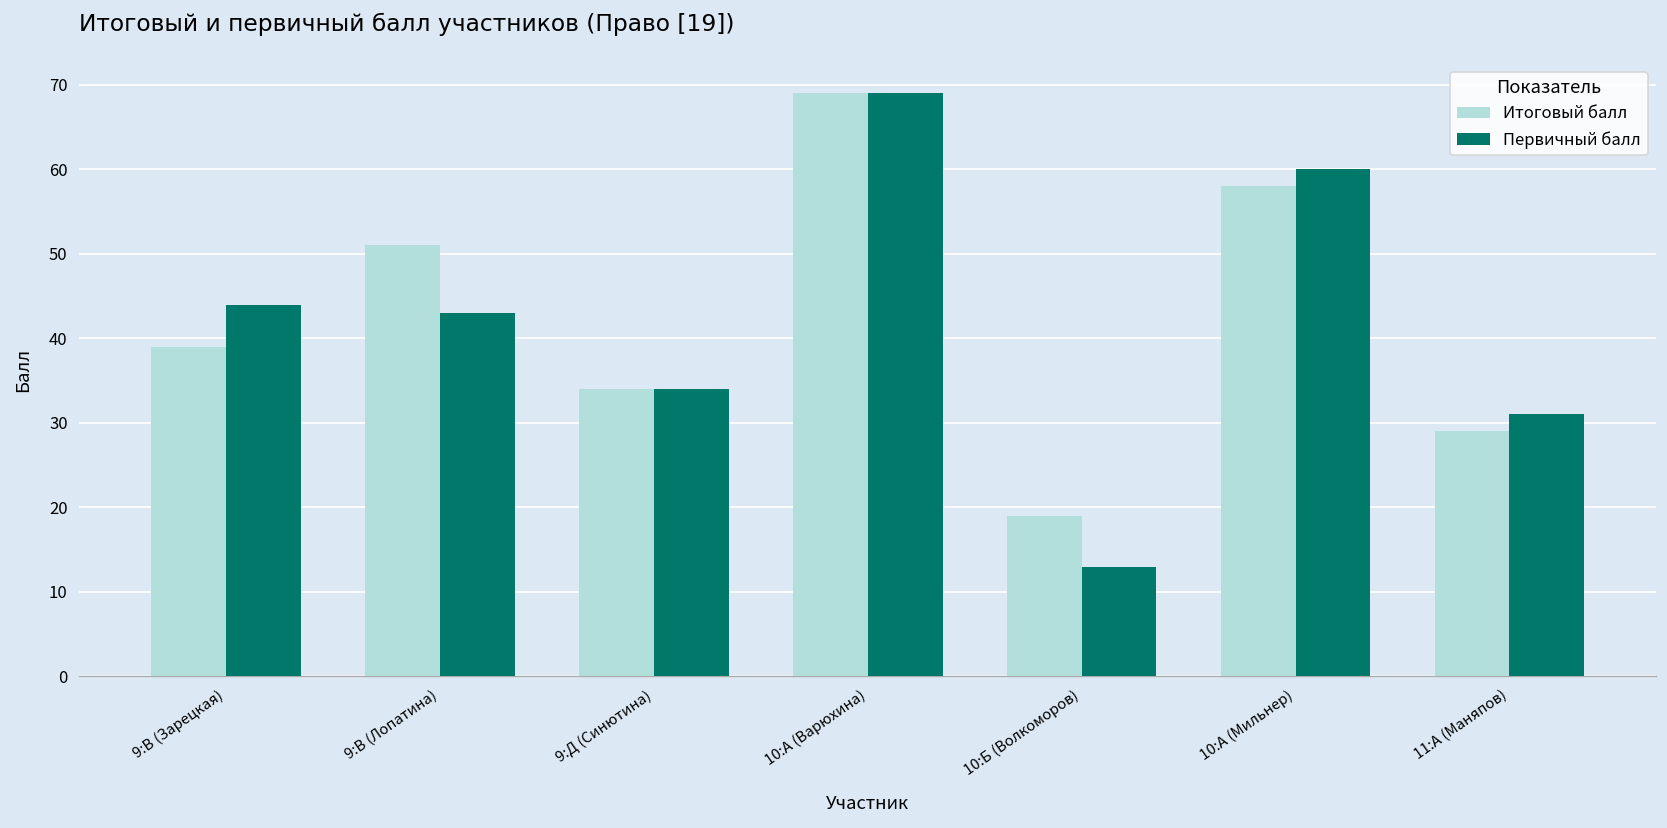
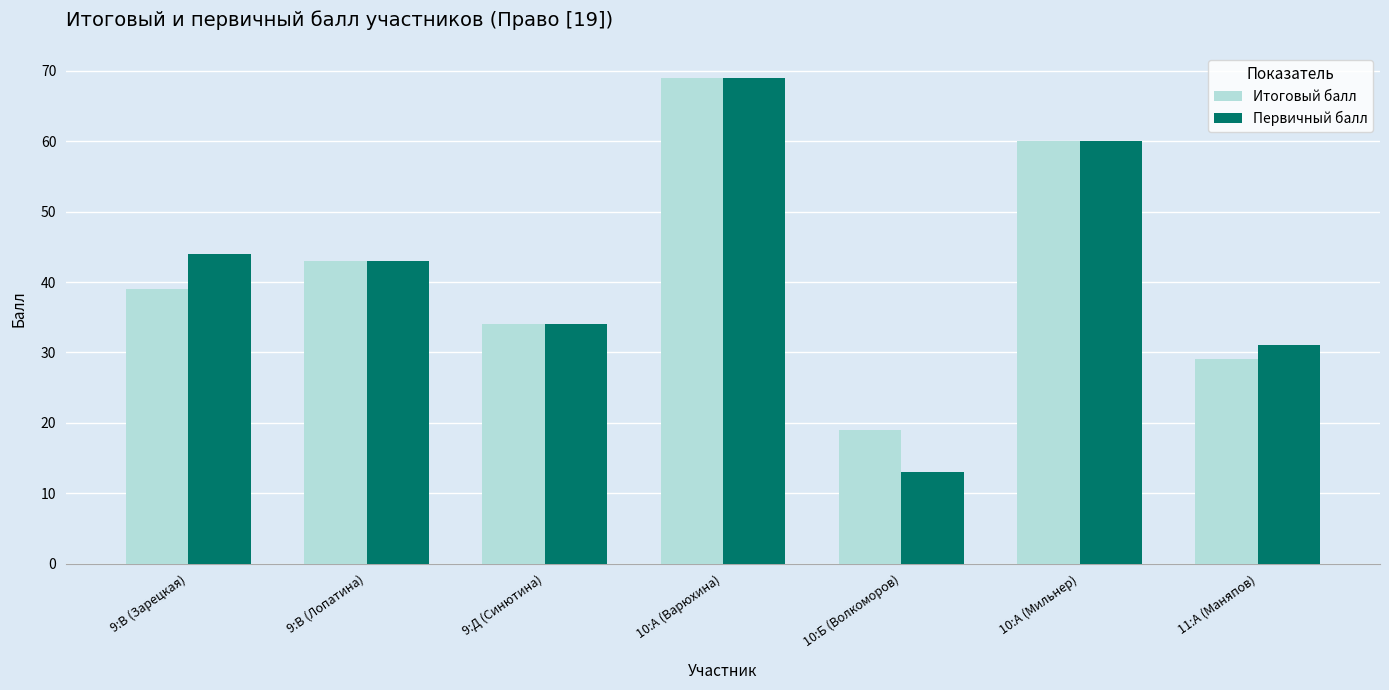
  {
    "Итоговый балл": {
      "9:В (Зарецкая)": 39,
-     "9:В (Лопатина)": 51,
+     "9:В (Лопатина)": 43,
      "9:Д (Синютина)": 34,
      "10:А (Варюхина)": 69,
      "10:Б (Волкоморов)": 19,
-     "10:А (Мильнер)": 58,
+     "10:А (Мильнер)": 60,
      "11:А (Маняпов)": 29
    },
    "Первичный балл": {
      "9:В (Зарецкая)": 44,
      "9:В (Лопатина)": 43,
      "9:Д (Синютина)": 34,
      "10:А (Варюхина)": 69,
      "10:Б (Волкоморов)": 13,
      "10:А (Мильнер)": 60,
      "11:А (Маняпов)": 31
    }
  }
